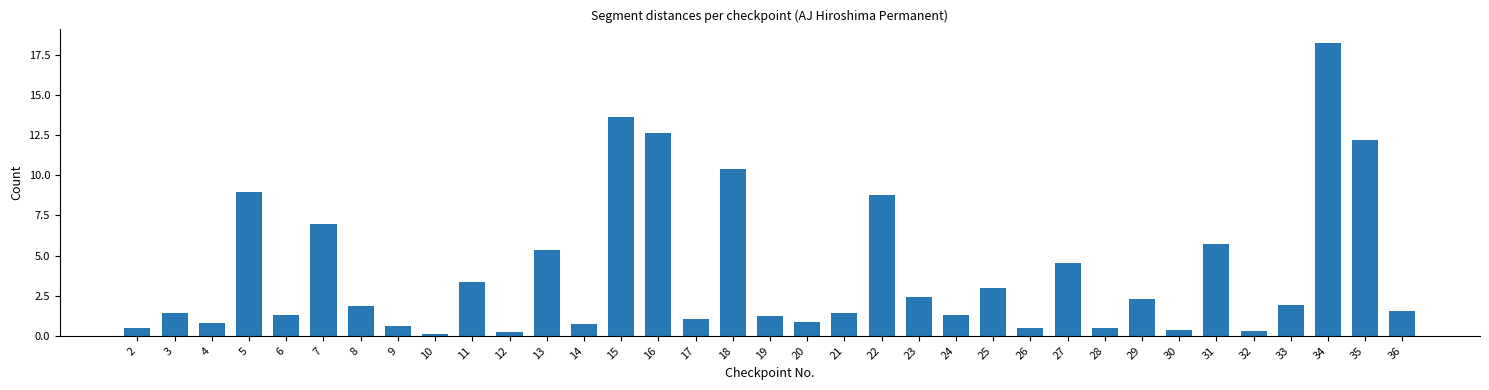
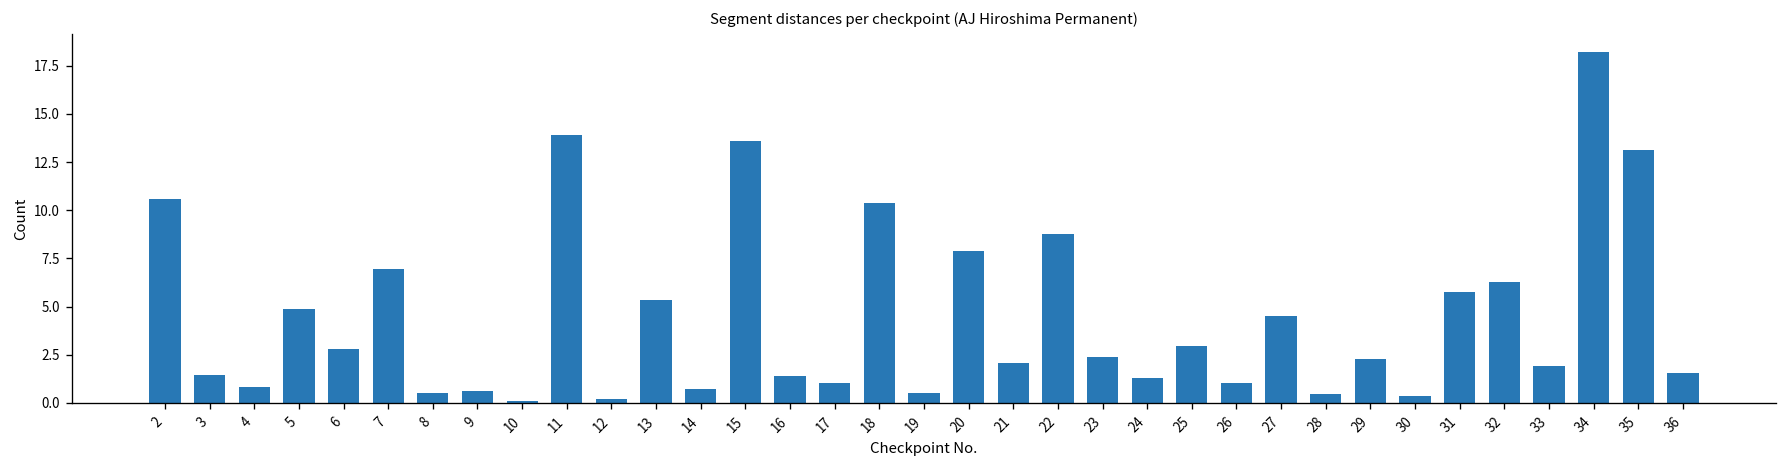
  {
-   "2": 0.5,
+   "2": 10.6,
    "3": 1.4,
    "4": 0.8,
-   "5": 8.9,
-   "6": 1.3,
+   "5": 4.9,
+   "6": 2.8,
    "7": 7.0,
-   "8": 1.9,
+   "8": 0.5,
    "9": 0.6,
-   "11": 3.4,
+   "11": 13.9,
    "12": 0.2,
    "13": 5.3,
    "14": 0.7,
    "15": 13.6,
-   "16": 12.6,
+   "16": 1.4,
    "17": 1.1,
    "18": 10.4,
-   "19": 1.3,
-   "20": 0.9,
-   "21": 1.4,
+   "19": 0.5,
+   "20": 7.9,
+   "21": 2.1,
    "22": 8.8,
    "23": 2.4,
    "24": 1.3,
    "25": 3.0,
-   "26": 0.5,
+   "26": 1.1,
    "27": 4.5,
    "28": 0.5,
    "29": 2.3,
    "30": 0.4,
    "31": 5.7,
-   "32": 0.3,
+   "32": 6.3,
    "33": 1.9,
    "34": 18.2,
-   "35": 12.2,
+   "35": 13.1,
    "36": 1.5
  }
